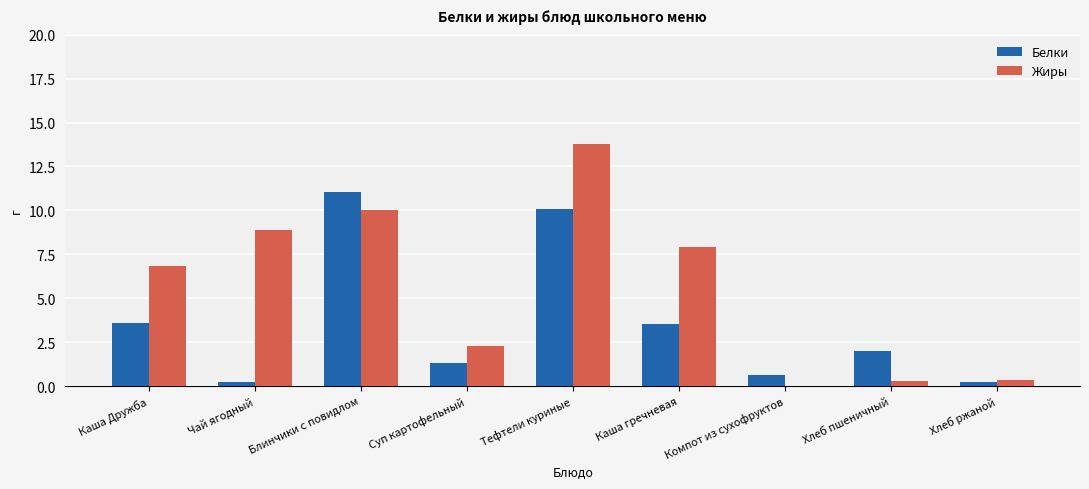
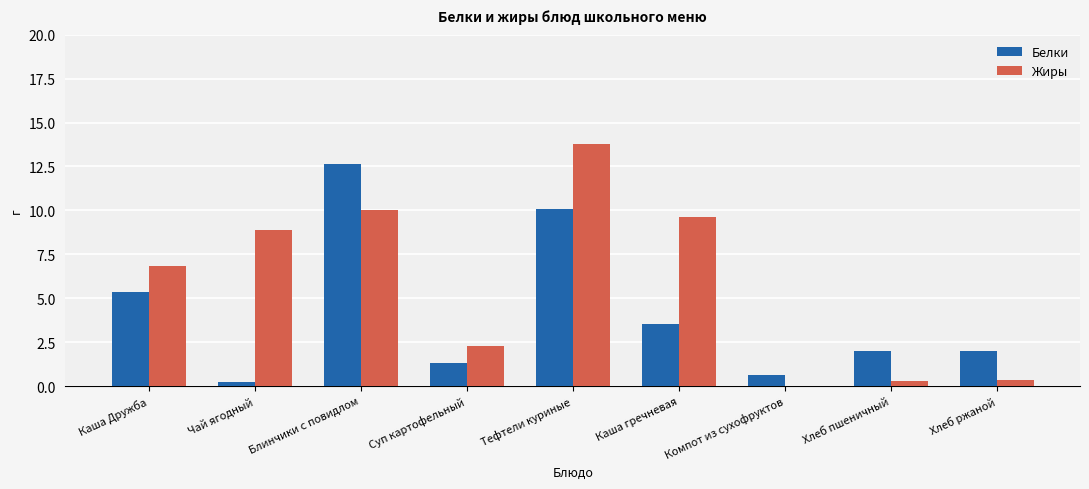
  {
    "Белки": {
-     "Каша Дружба": 3.6,
+     "Каша Дружба": 5.3,
      "Чай ягодный": 0.2,
-     "Блинчики с повидлом": 11.1,
+     "Блинчики с повидлом": 12.6,
      "Суп картофельный": 1.3,
      "Тефтели куриные": 10.1,
      "Каша гречневая": 3.5,
      "Компот из сухофруктов": 0.6,
      "Хлеб пшеничный": 2.0,
-     "Хлеб ржаной": 0.3
+     "Хлеб ржаной": 2.0
    },
    "Жиры": {
      "Каша Дружба": 6.9,
      "Чай ягодный": 8.9,
      "Блинчики с повидлом": 10.0,
      "Суп картофельный": 2.3,
      "Тефтели куриные": 13.8,
-     "Каша гречневая": 7.9,
+     "Каша гречневая": 9.6,
      "Компот из сухофруктов": 0.0,
      "Хлеб пшеничный": 0.3,
      "Хлеб ржаной": 0.4
    }
  }
